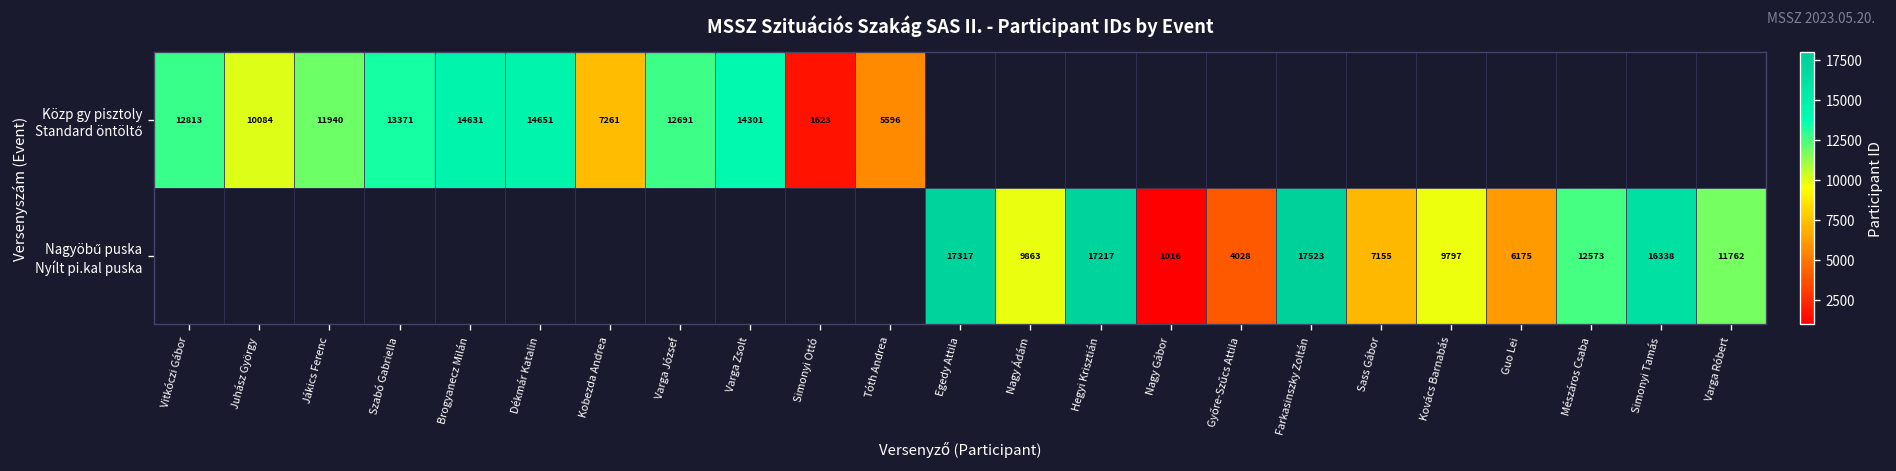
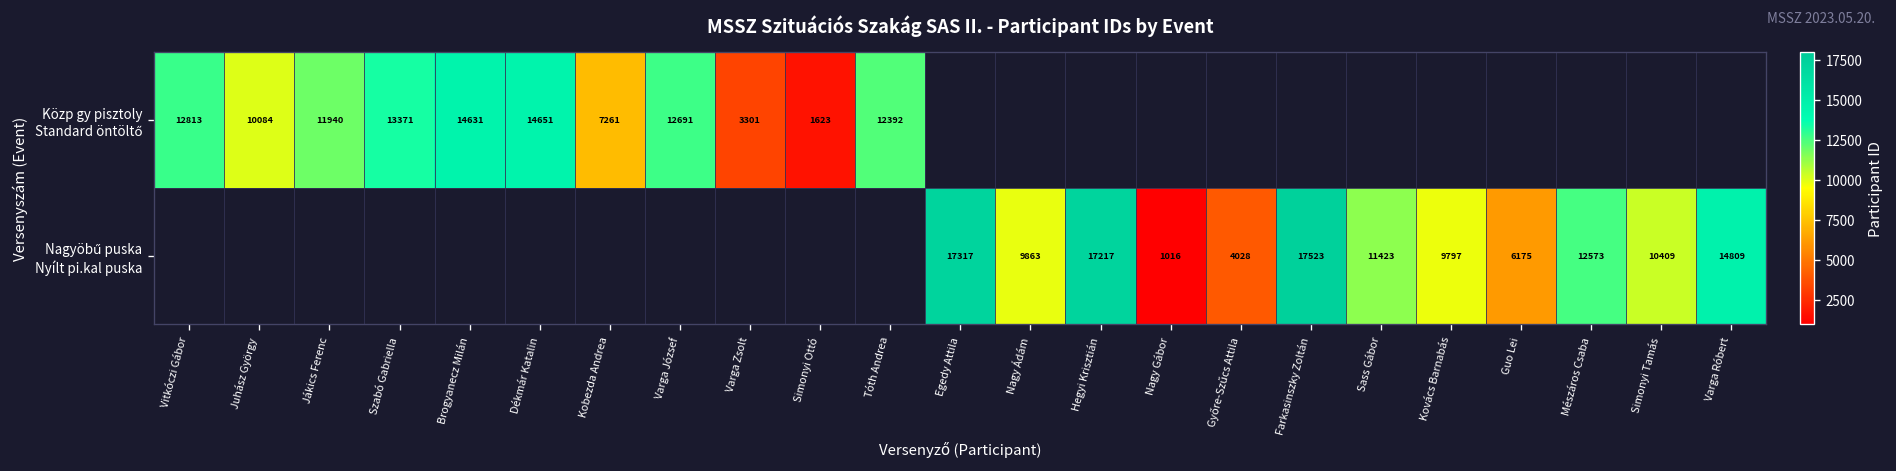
  {
    "Közp gy pisztoly Standard öntöltő": {
      "Vitkóczi Gábor": 12813,
      "Juhász György": 10084,
      "Jákics Ferenc": 11940,
      "Szabó Gabriella": 13371,
      "Brogyanecz Milán": 14631,
      "Dékmár Katalin": 14651,
      "Kobezda Andrea": 7261,
      "Varga József": 12691,
-     "Varga Zsolt": 14301,
+     "Varga Zsolt": 3301,
      "Simonyi Ottó": 1623,
-     "Tóth Andrea": 5596
+     "Tóth Andrea": 12392
    },
    "Nagyöbű puska Nyílt pi.kal puska": {
      "Egedy Attila": 17317,
      "Nagy Ádám": 9863,
      "Hegyi Krisztián": 17217,
      "Nagy Gábor": 1016,
      "Győre-Szűcs Attila": 4028,
      "Farkasinszky Zoltán": 17523,
-     "Sass Gábor": 7155,
+     "Sass Gábor": 11423,
      "Kovács Barnabás": 9797,
      "Guo Lei": 6175,
      "Mészáros Csaba": 12573,
-     "Simonyi Tamás": 16338,
-     "Varga Róbert": 11762
+     "Simonyi Tamás": 10409,
+     "Varga Róbert": 14809
    }
  }
